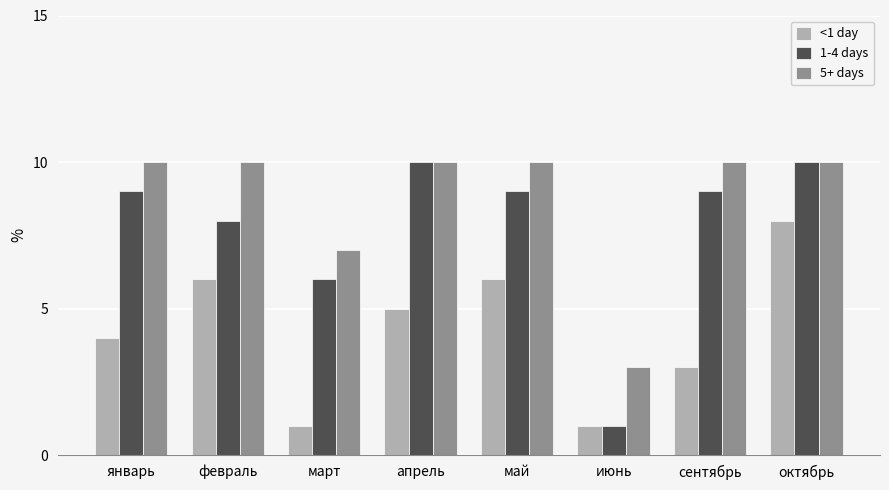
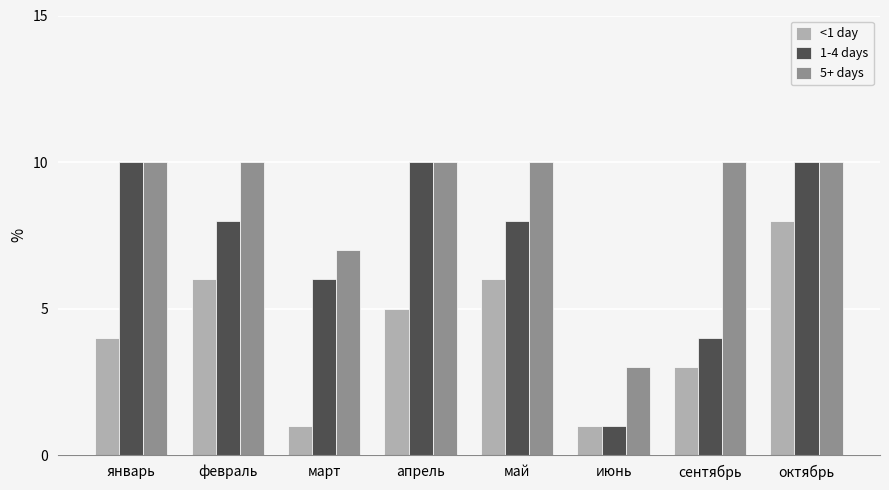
  {
    "1-4 days": {
-     "январь": 9,
+     "январь": 10,
      "февраль": 8,
      "март": 6,
      "апрель": 10,
-     "май": 9,
+     "май": 8,
      "июнь": 1,
-     "сентябрь": 9,
+     "сентябрь": 4,
      "октябрь": 10
    }
  }
